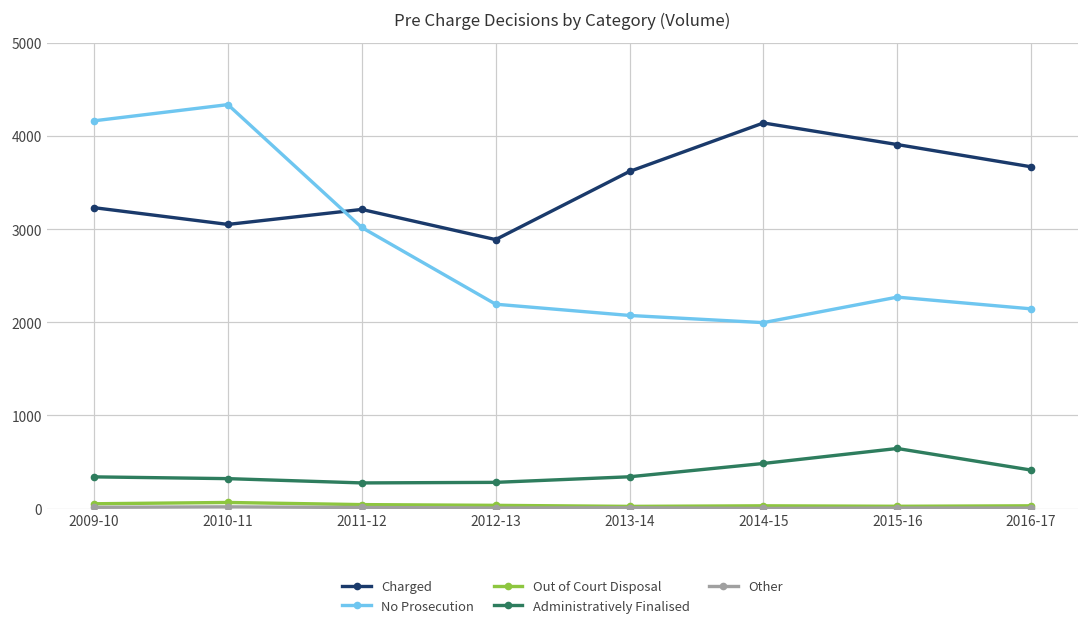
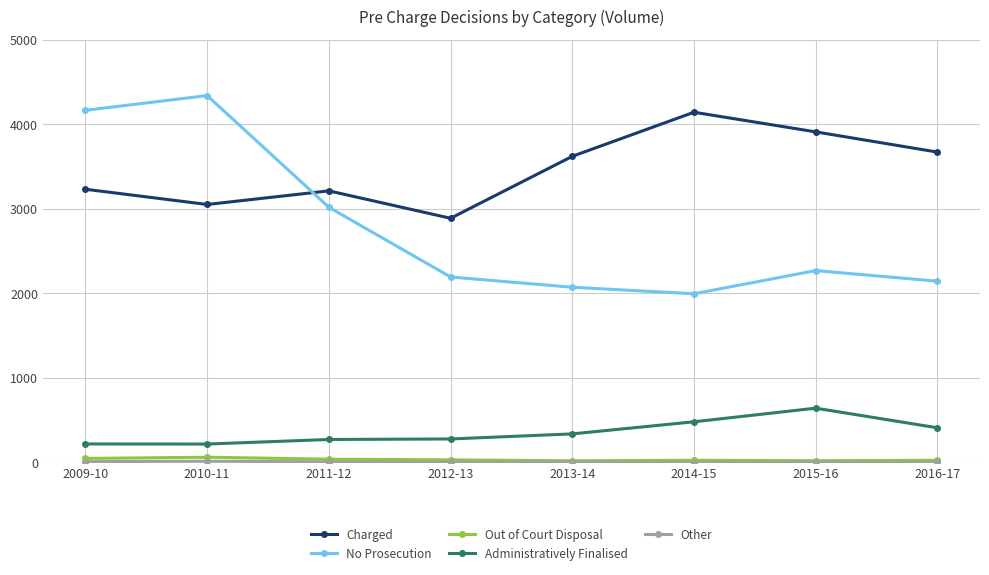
  {
    "Charged": {
      "2009-10": 3200,
      "2010-11": 3100,
      "2011-12": 3200,
      "2012-13": 2900,
      "2013-14": 3600,
      "2014-15": 4100,
      "2015-16": 3900,
      "2016-17": 3700
    },
    "No Prosecution": {
      "2009-10": 4200,
      "2010-11": 4300,
      "2011-12": 3000,
      "2012-13": 2200,
      "2013-14": 2100,
      "2014-15": 2000,
      "2015-16": 2300,
      "2016-17": 2100
    },
    "Out of Court Disposal": {
      "2009-10": 100,
      "2010-11": 100,
      "2011-12": 0
    },
    "Administratively Finalised": {
-     "2009-10": 300,
-     "2010-11": 300,
+     "2009-10": 200,
+     "2010-11": 200,
      "2011-12": 300,
      "2012-13": 300,
      "2013-14": 300,
      "2014-15": 500,
      "2015-16": 600,
      "2016-17": 400
    },
    "Other": {
      "2009-10": 0,
      "2010-11": 0,
      "2011-12": 0
    }
  }
